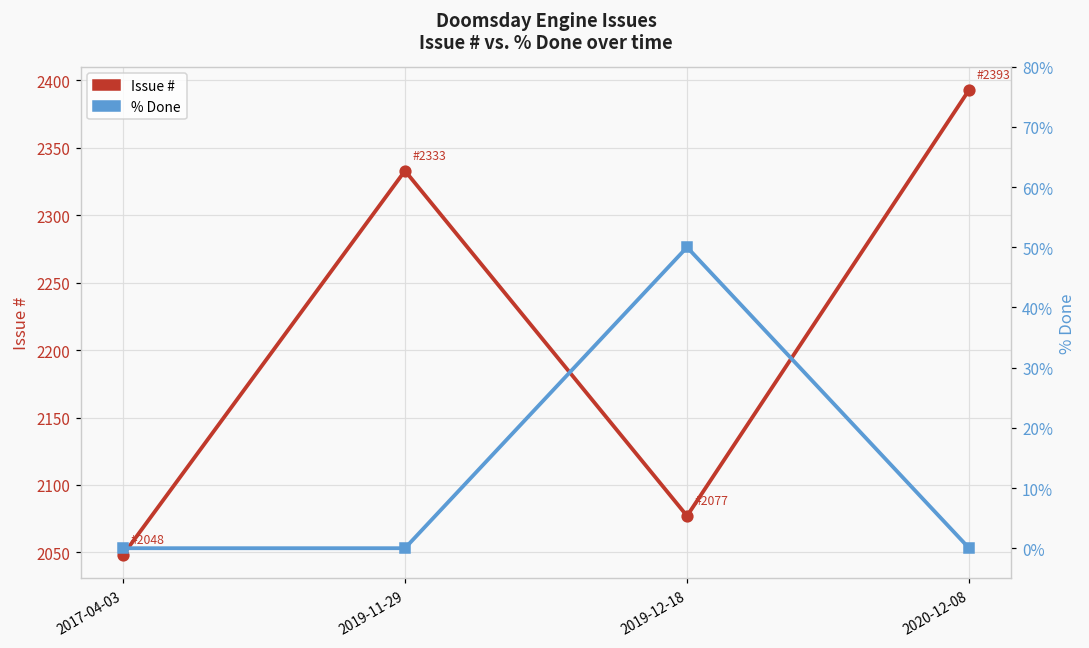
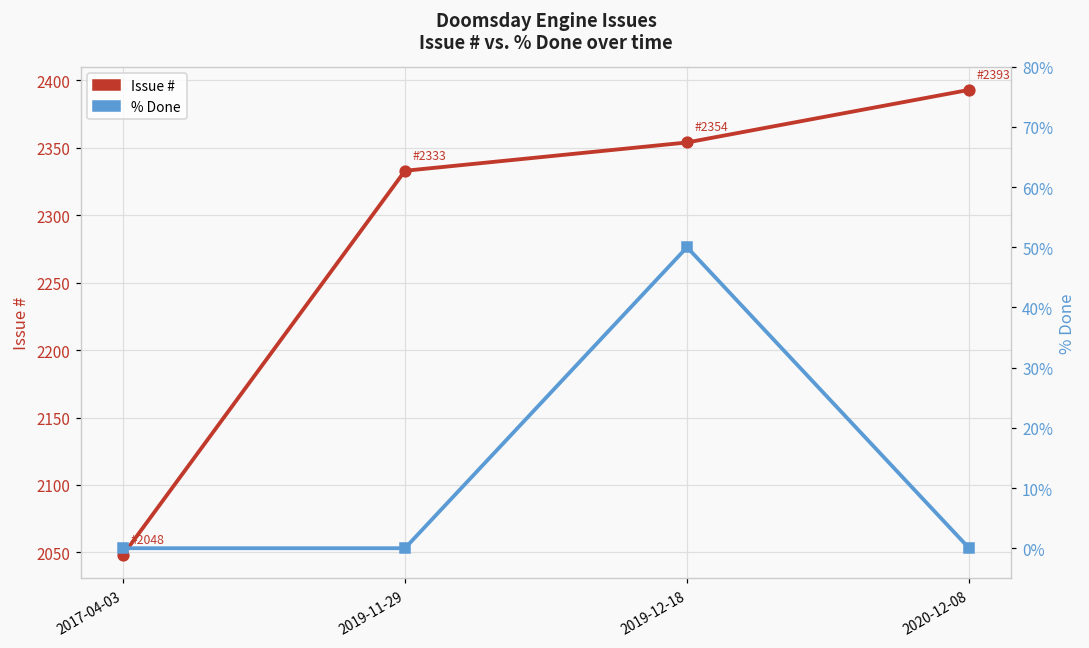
  {
    "Issue #": {
      "2017-04-03": 2048,
      "2019-11-29": 2333,
-     "2019-12-18": 2077,
+     "2019-12-18": 2354,
      "2020-12-08": 2393
    }
  }
